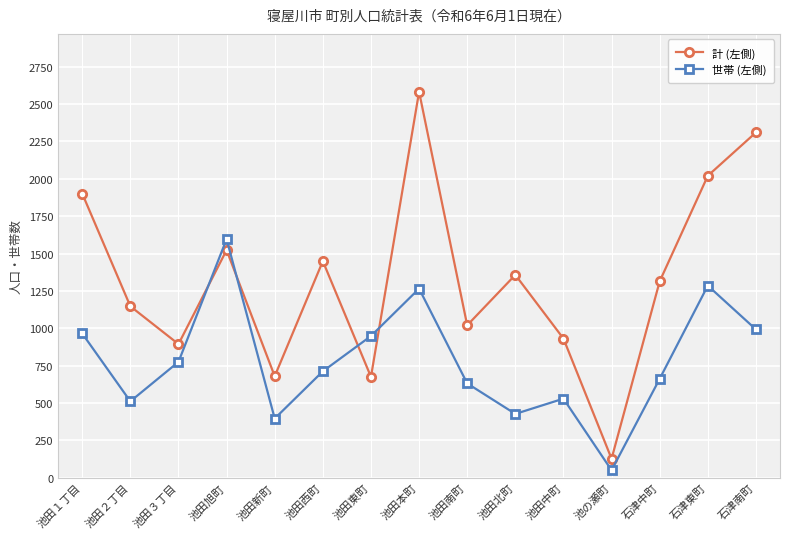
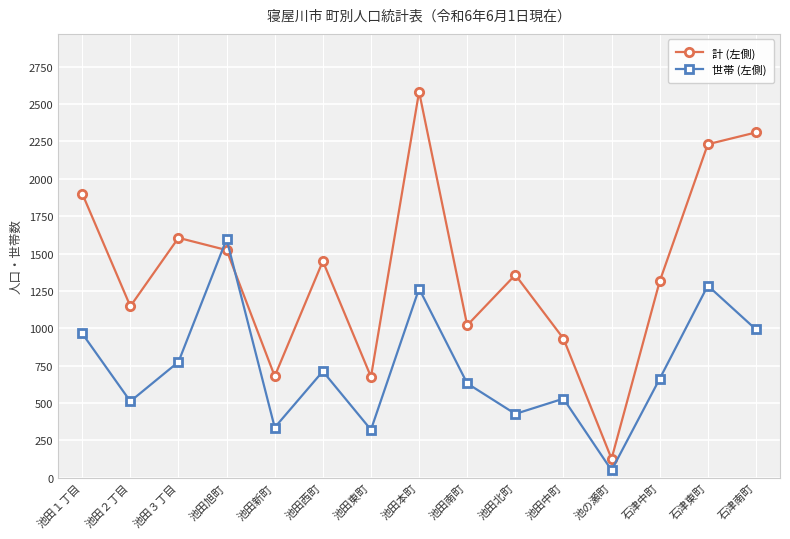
  {
    "計 (左側)": {
      "池田１丁目": 1900,
      "池田２丁目": 1150,
-     "池田３丁目": 890,
+     "池田３丁目": 1610,
      "池田旭町": 1520,
      "池田新町": 680,
      "池田西町": 1450,
      "池田東町": 680,
      "池田本町": 2580,
      "池田南町": 1020,
      "池田北町": 1360,
      "池田中町": 930,
      "池の瀬町": 130,
      "石津中町": 1310,
-     "石津東町": 2020,
+     "石津東町": 2230,
      "石津南町": 2310
    },
    "世帯 (左側)": {
      "池田１丁目": 970,
      "池田２丁目": 510,
      "池田３丁目": 780,
      "池田旭町": 1600,
-     "池田新町": 400,
+     "池田新町": 340,
      "池田西町": 710,
-     "池田東町": 950,
+     "池田東町": 320,
      "池田本町": 1270,
      "池田南町": 630,
      "池田北町": 430,
      "池田中町": 530,
      "池の瀬町": 50,
      "石津中町": 660,
      "石津東町": 1290,
      "石津南町": 990
    }
  }
